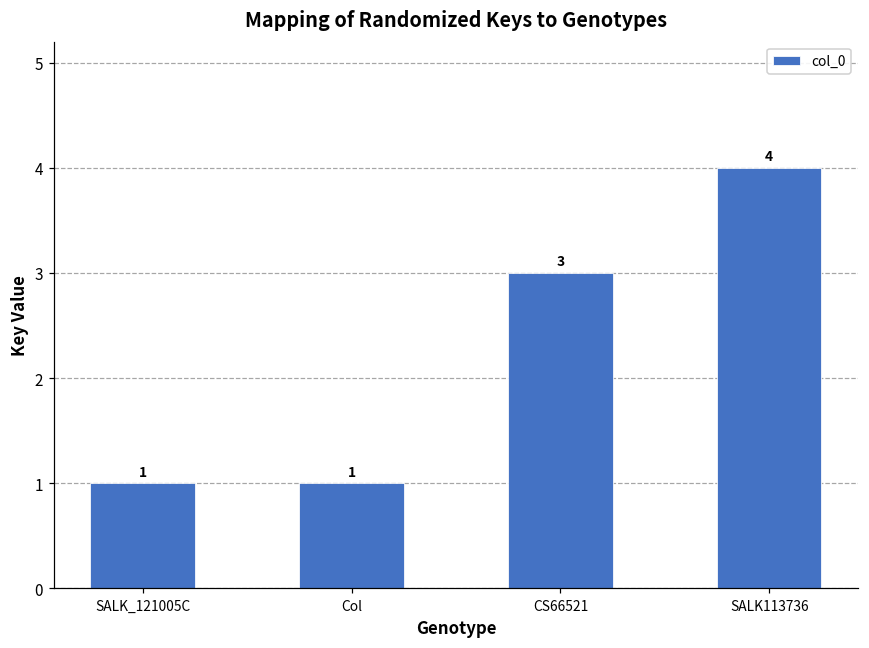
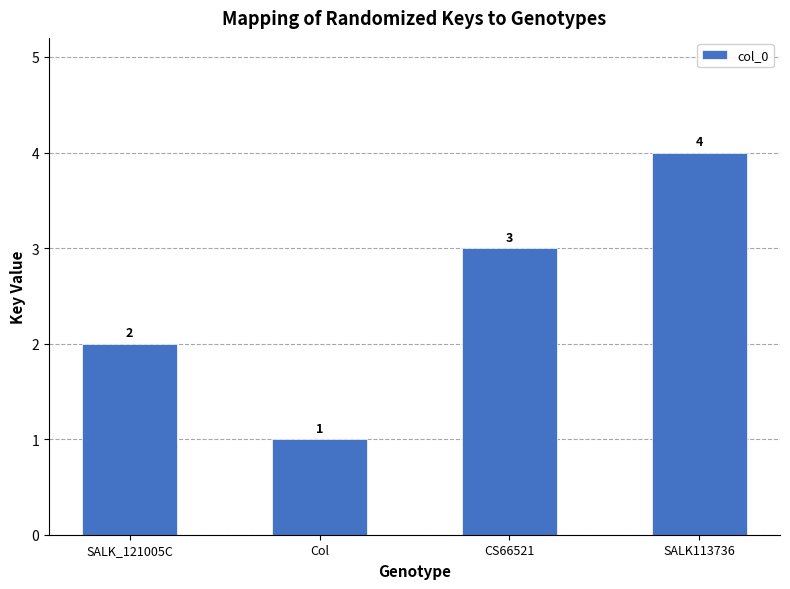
  {
-   "SALK_121005C": 1,
+   "SALK_121005C": 2,
    "Col": 1,
    "CS66521": 3,
    "SALK113736": 4
  }
